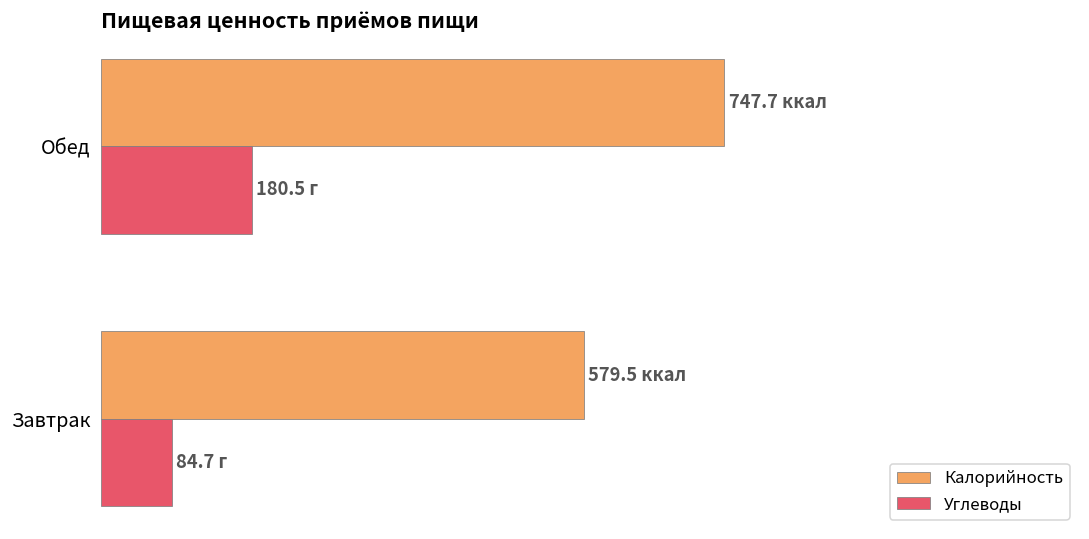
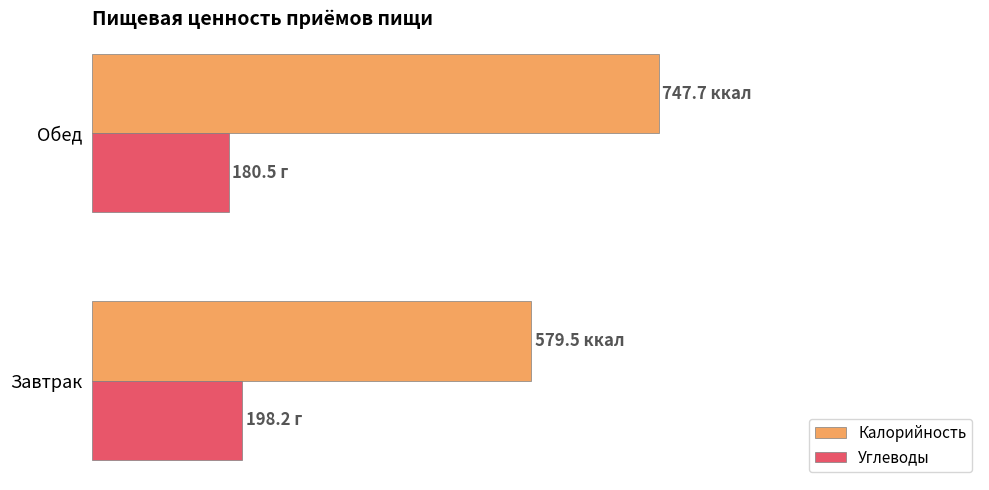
  {
    "Калорийность": {
      "Обед": 747.7,
      "Завтрак": 579.5
    },
    "Углеводы": {
      "Обед": 180.5,
-     "Завтрак": 84.7
+     "Завтрак": 198.2
    }
  }
